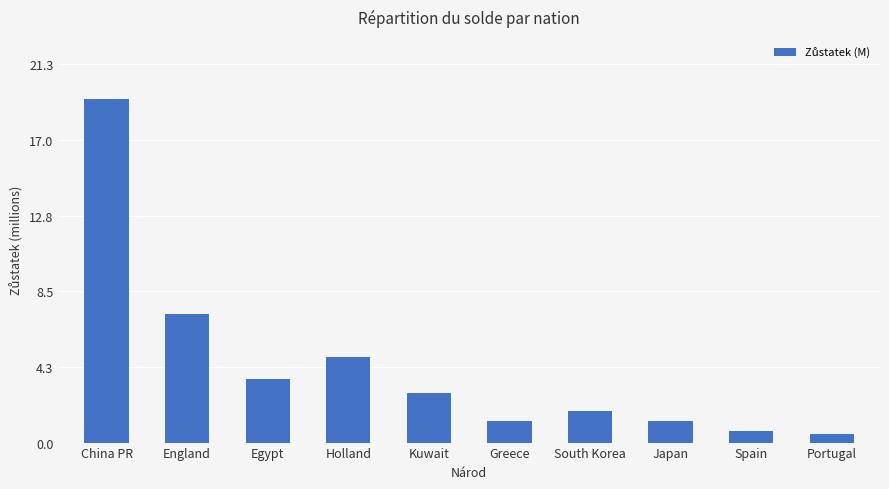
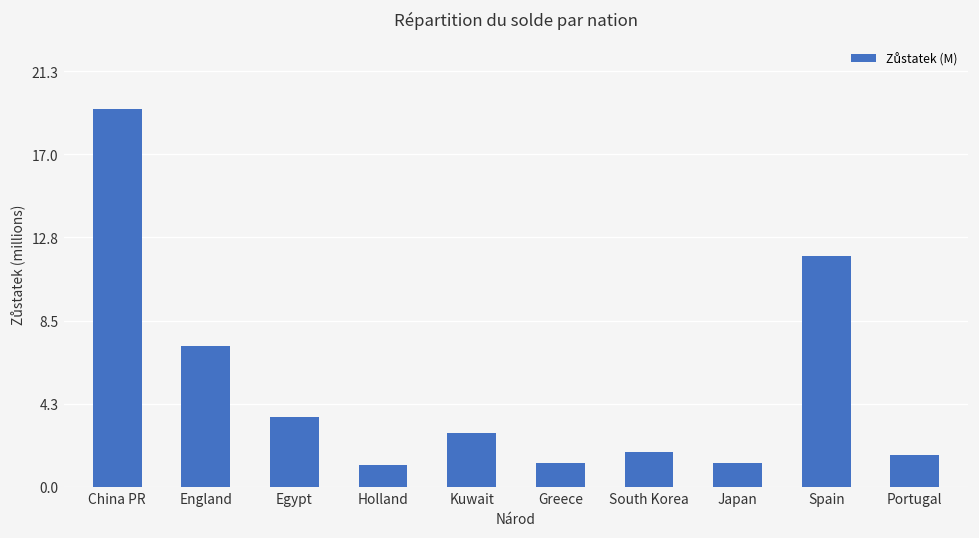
  {
    "China PR": 19.4,
    "England": 7.2,
    "Egypt": 3.6,
-   "Holland": 4.8,
+   "Holland": 1.1,
    "Kuwait": 2.8,
    "Greece": 1.2,
    "South Korea": 1.8,
    "Japan": 1.2,
-   "Spain": 0.6,
-   "Portugal": 0.5
+   "Spain": 11.8,
+   "Portugal": 1.7
  }
